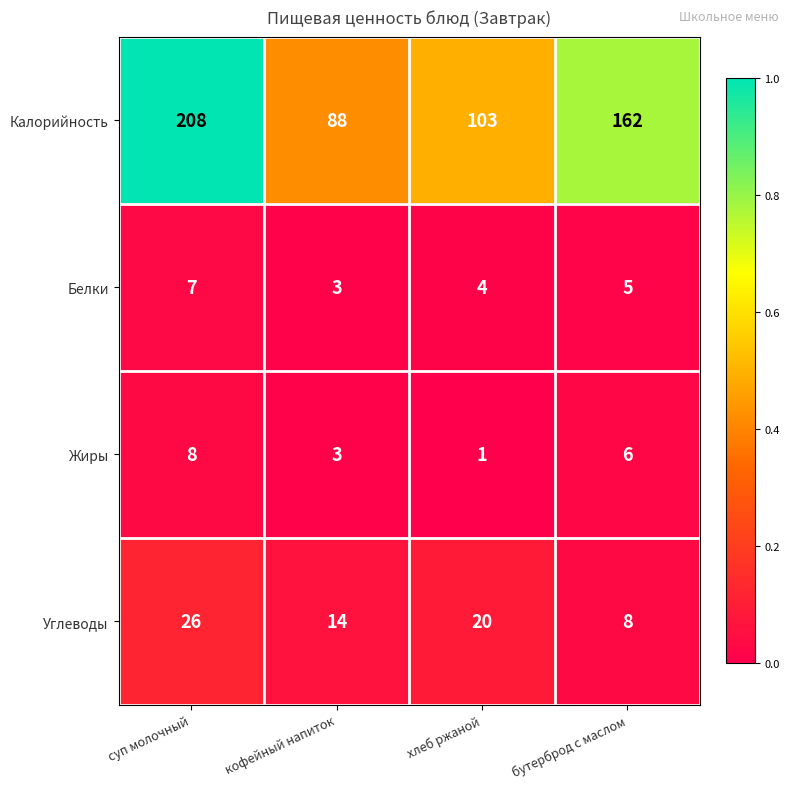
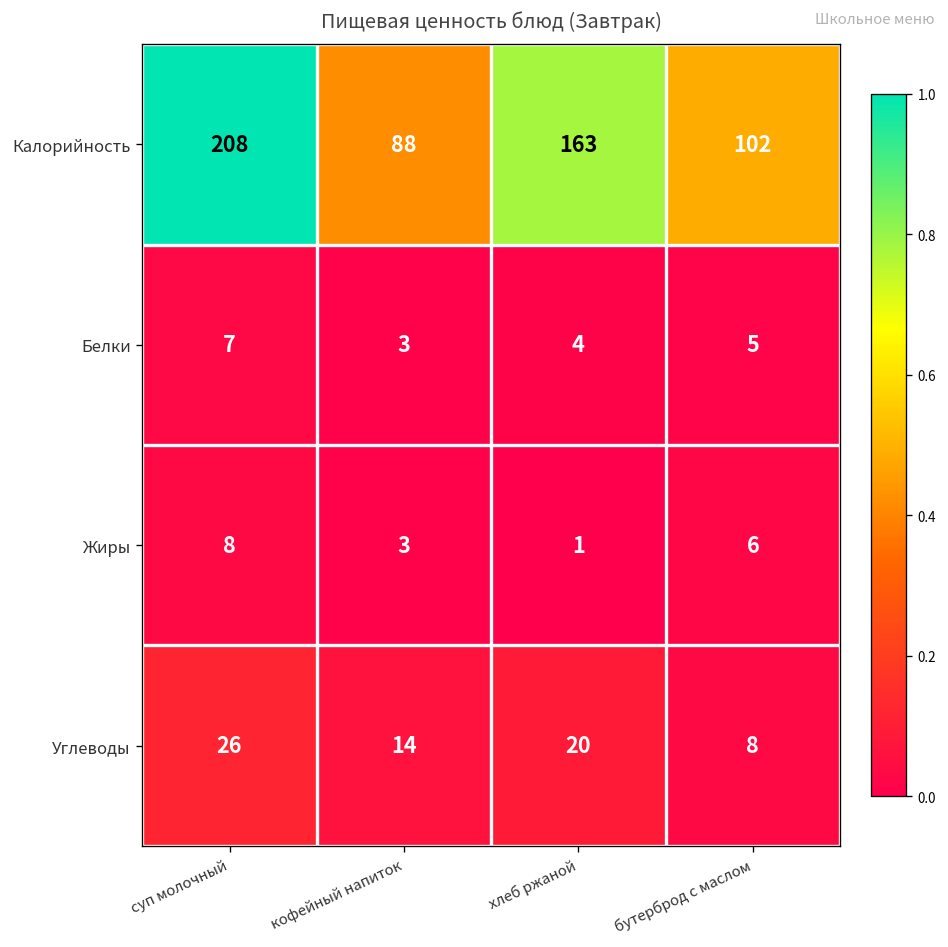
  {
    "Калорийность": {
      "суп молочный": 208,
      "кофейный напиток": 88,
-     "хлеб ржаной": 103,
-     "бутерброд с маслом": 162
+     "хлеб ржаной": 163,
+     "бутерброд с маслом": 102
    },
    "Белки": {
      "суп молочный": 7,
      "кофейный напиток": 3,
      "хлеб ржаной": 4,
      "бутерброд с маслом": 5
    },
    "Жиры": {
      "суп молочный": 8,
      "кофейный напиток": 3,
      "хлеб ржаной": 1,
      "бутерброд с маслом": 6
    },
    "Углеводы": {
      "суп молочный": 26,
      "кофейный напиток": 14,
      "хлеб ржаной": 20,
      "бутерброд с маслом": 8
    }
  }
